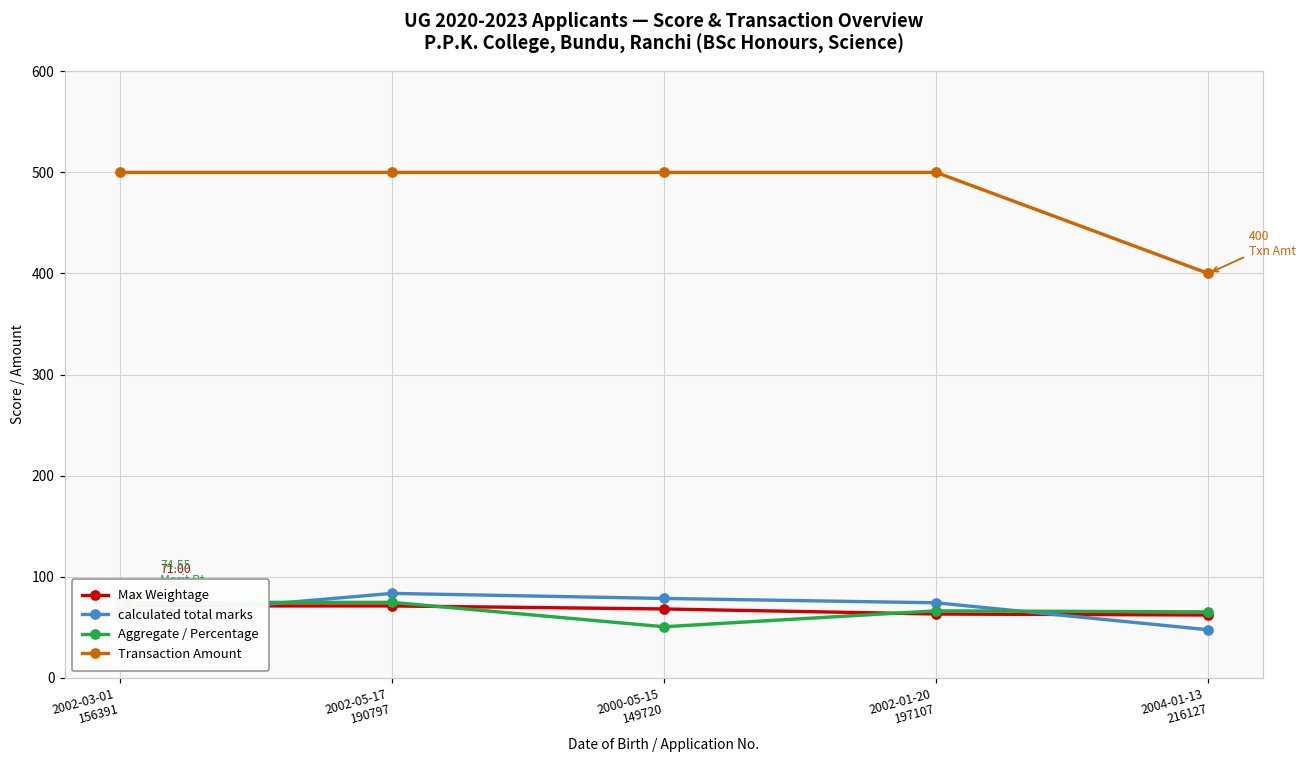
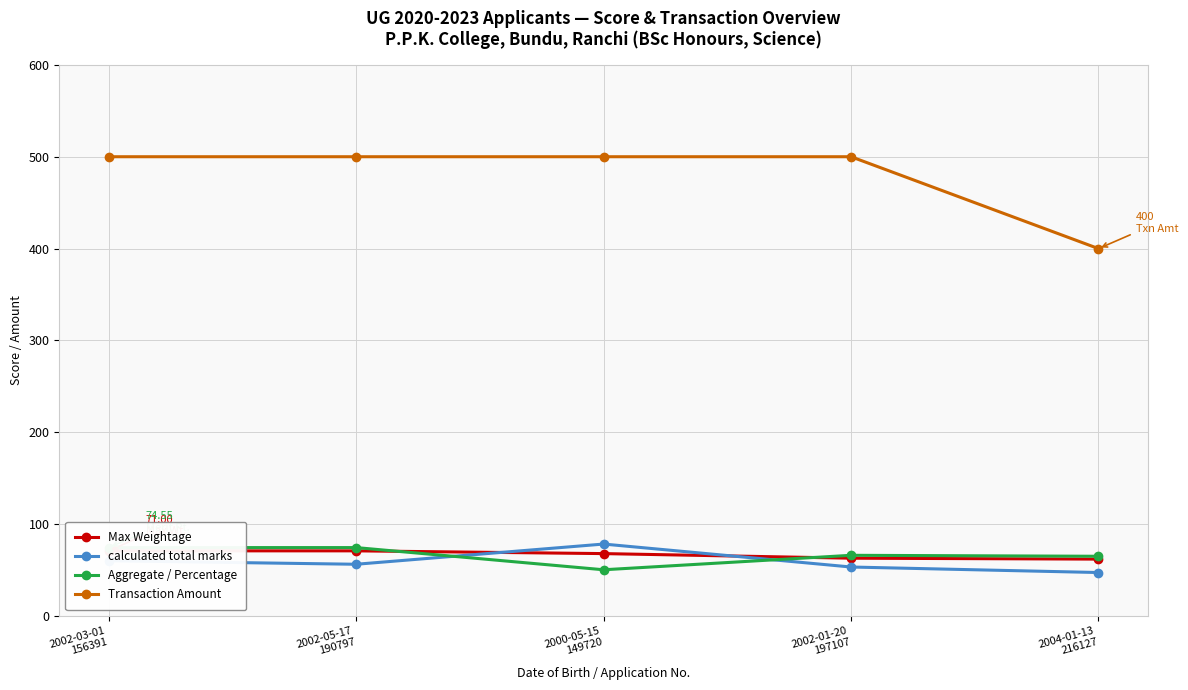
  {
    "Max Weightage": {
      "2002-05-17 190797": 70,
      "2000-05-15 149720": 70,
      "2002-01-20 197107": 60,
      "2004-01-13 216127": 60
    },
    "calculated total marks": {
-     "2002-05-17 190797": 80,
+     "2002-05-17 190797": 60,
      "2000-05-15 149720": 80,
-     "2002-01-20 197107": 70,
+     "2002-01-20 197107": 50,
      "2004-01-13 216127": 50
    },
    "Aggregate / Percentage": {
      "2002-05-17 190797": 70,
      "2000-05-15 149720": 50,
      "2002-01-20 197107": 70,
      "2004-01-13 216127": 70
    },
    "Transaction Amount": {
      "2004-01-13 216127": 400
    }
  }
